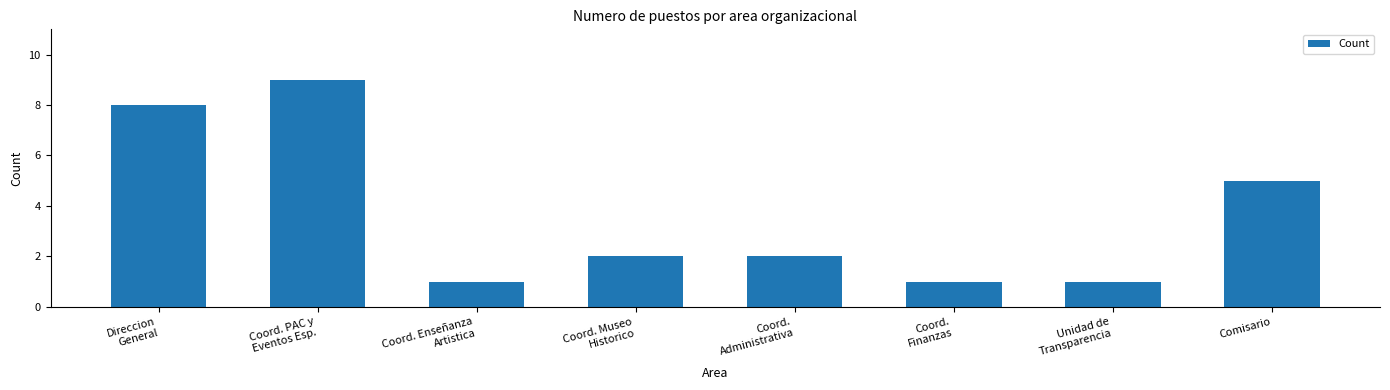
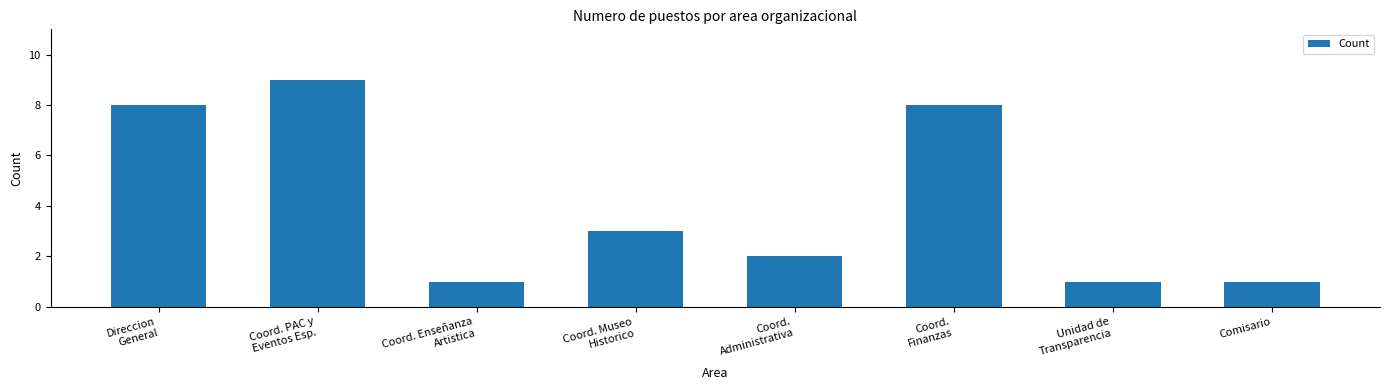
  {
    "Direccion General": 8,
    "Coord. PAC y Eventos Esp.": 9,
    "Coord. Enseñanza Artistica": 1,
-   "Coord. Museo Historico": 2,
+   "Coord. Museo Historico": 3,
    "Coord. Administrativa": 2,
-   "Coord. Finanzas": 1,
+   "Coord. Finanzas": 8,
    "Unidad de Transparencia": 1,
-   "Comisario": 5
+   "Comisario": 1
  }
